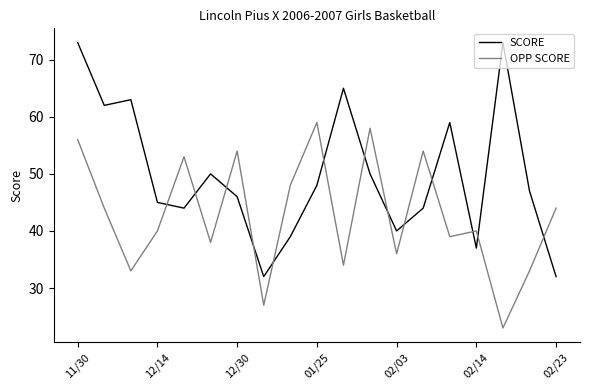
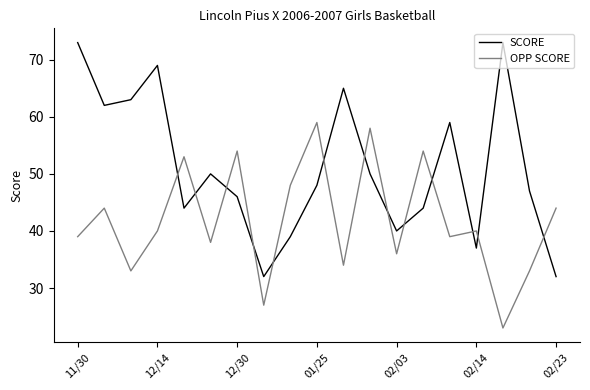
  {
    "SCORE": {
      "11/30": 73,
-     "12/14": 45,
+     "12/14": 69,
      "12/30": 46,
      "01/25": 48,
      "02/03": 40,
      "02/14": 37,
      "02/23": 32
    },
    "OPP SCORE": {
-     "11/30": 56,
+     "11/30": 39,
      "12/14": 40,
      "12/30": 54,
      "01/25": 59,
      "02/03": 36,
      "02/14": 40,
      "02/23": 44
    }
  }
